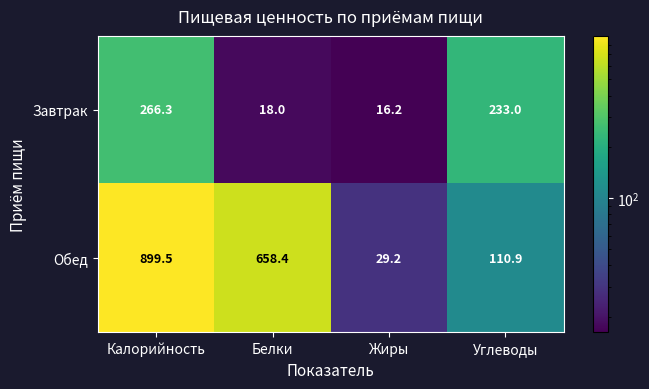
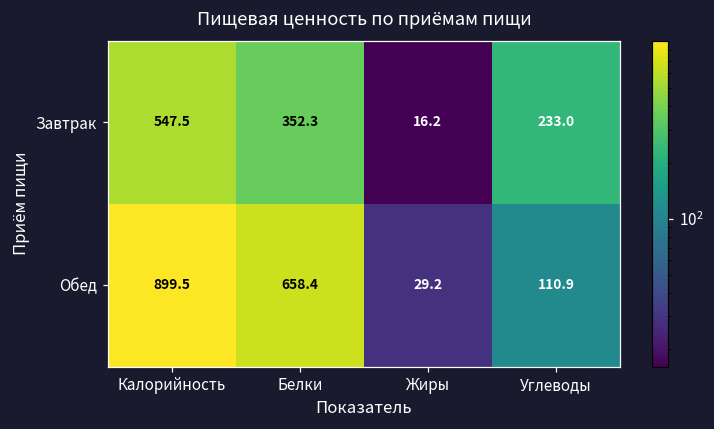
  {
    "Завтрак": {
-     "Калорийность": 266.3,
-     "Белки": 18.0,
+     "Калорийность": 547.5,
+     "Белки": 352.3,
      "Жиры": 16.2,
      "Углеводы": 233.0
    },
    "Обед": {
      "Калорийность": 899.5,
      "Белки": 658.4,
      "Жиры": 29.2,
      "Углеводы": 110.9
    }
  }
